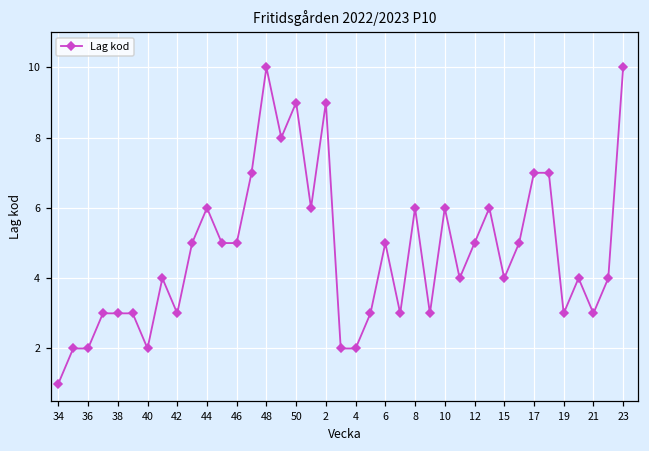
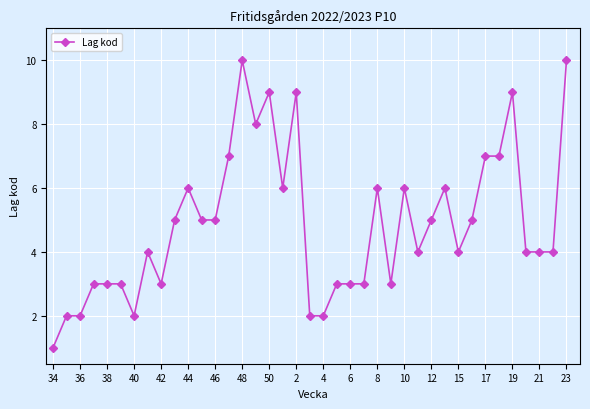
  {
    "34": 1,
    "36": 2,
    "38": 3,
    "40": 2,
    "42": 3,
    "44": 6,
    "46": 5,
    "48": 10,
    "50": 9,
    "2": 9,
    "4": 2,
-   "6": 5,
+   "6": 3,
    "8": 6,
    "10": 6,
    "12": 5,
    "15": 4,
    "17": 7,
-   "19": 3,
-   "21": 3,
+   "19": 9,
+   "21": 4,
    "23": 10
  }
